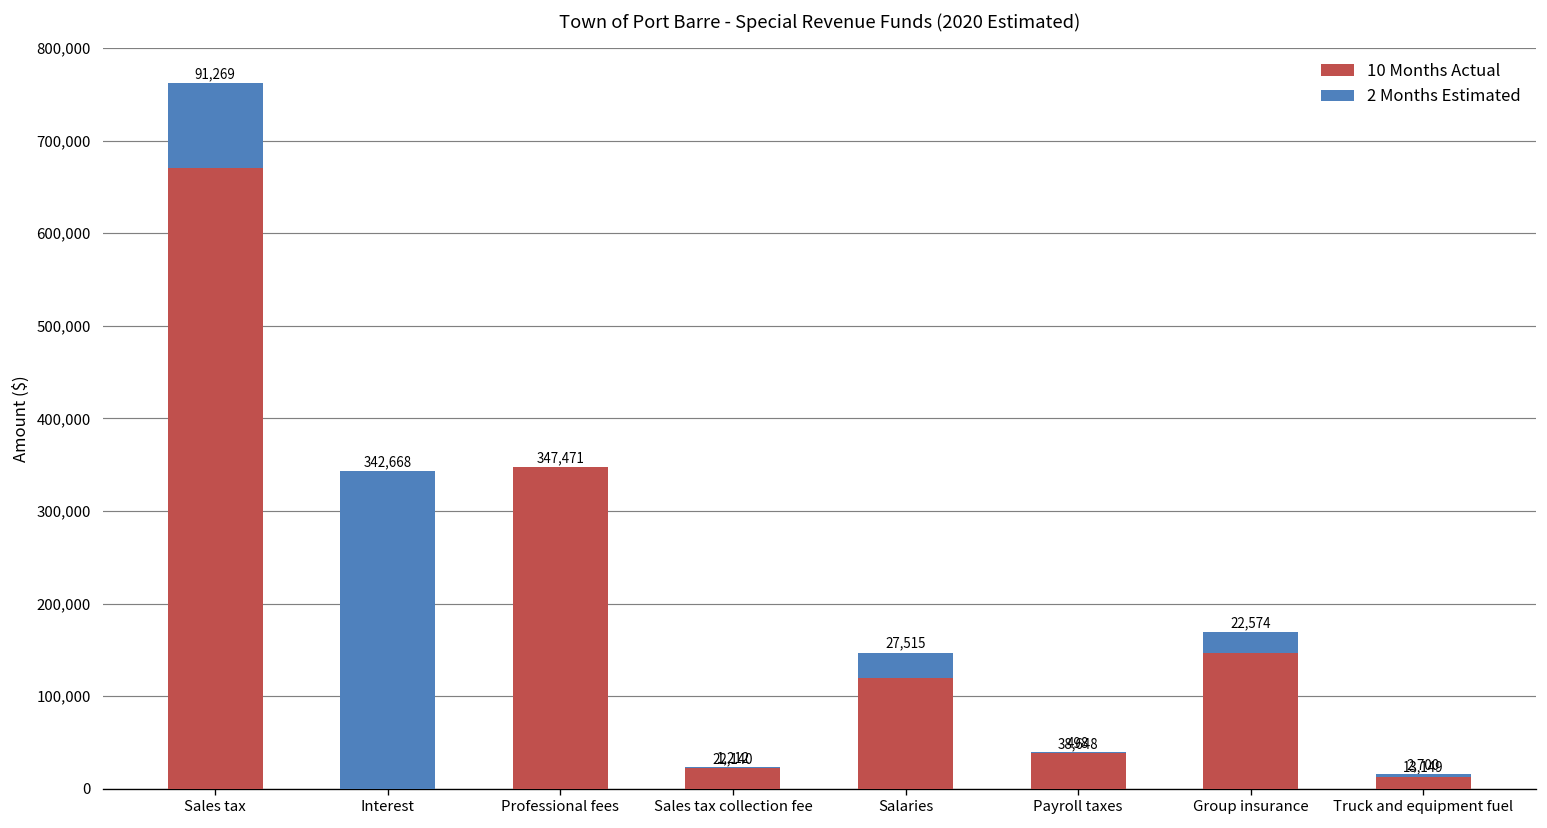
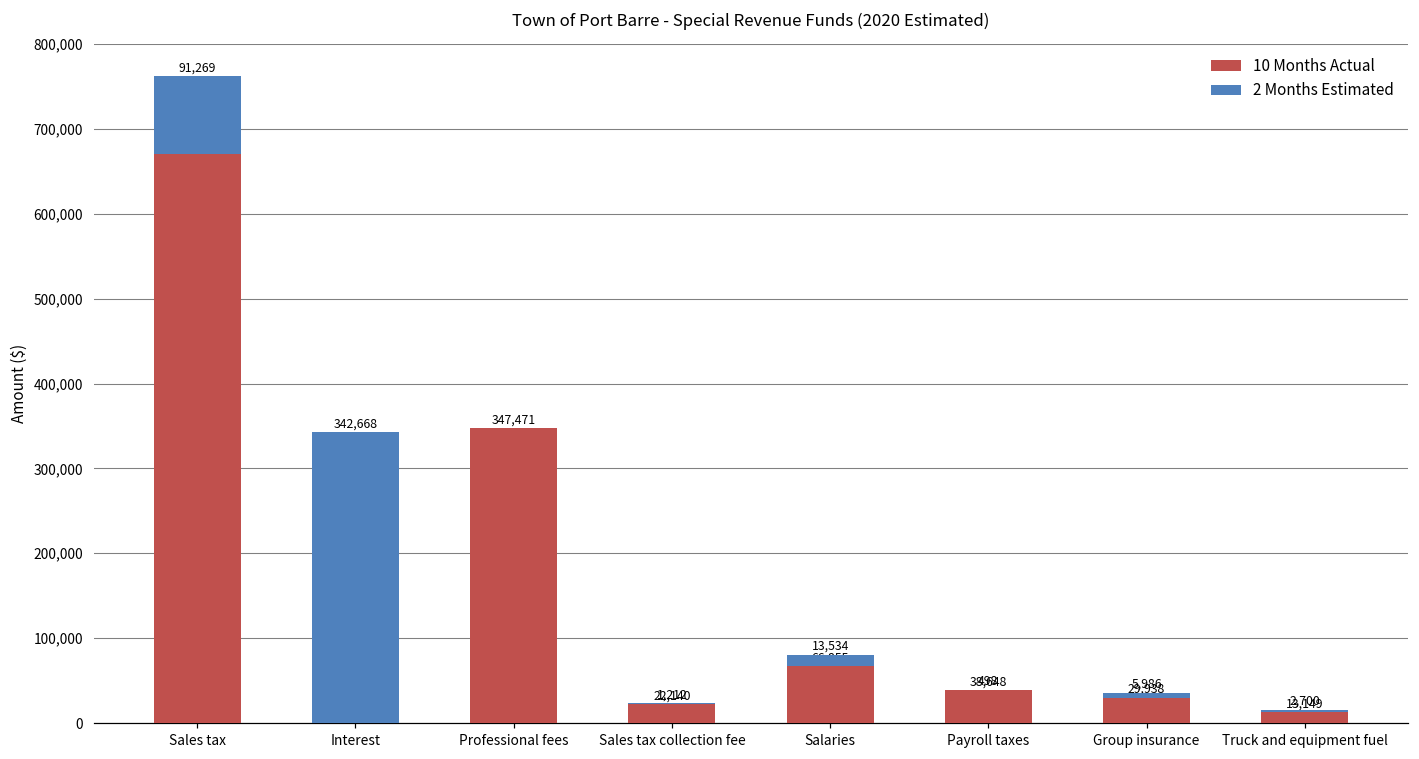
  {
    "10 Months Actual": {
      "Sales tax": "670,000",
-     "Salaries": "120,000",
-     "Group insurance": "150,000"
+     "Salaries": "70,000",
+     "Group insurance": "30,000"
    },
    "2 Months Estimated": {
      "Sales tax": "91,269",
      "Interest": "342,668",
-     "Salaries": "27,515",
-     "Group insurance": "22,574"
+     "Salaries": "13,534",
+     "Group insurance": "5,986"
    }
  }
